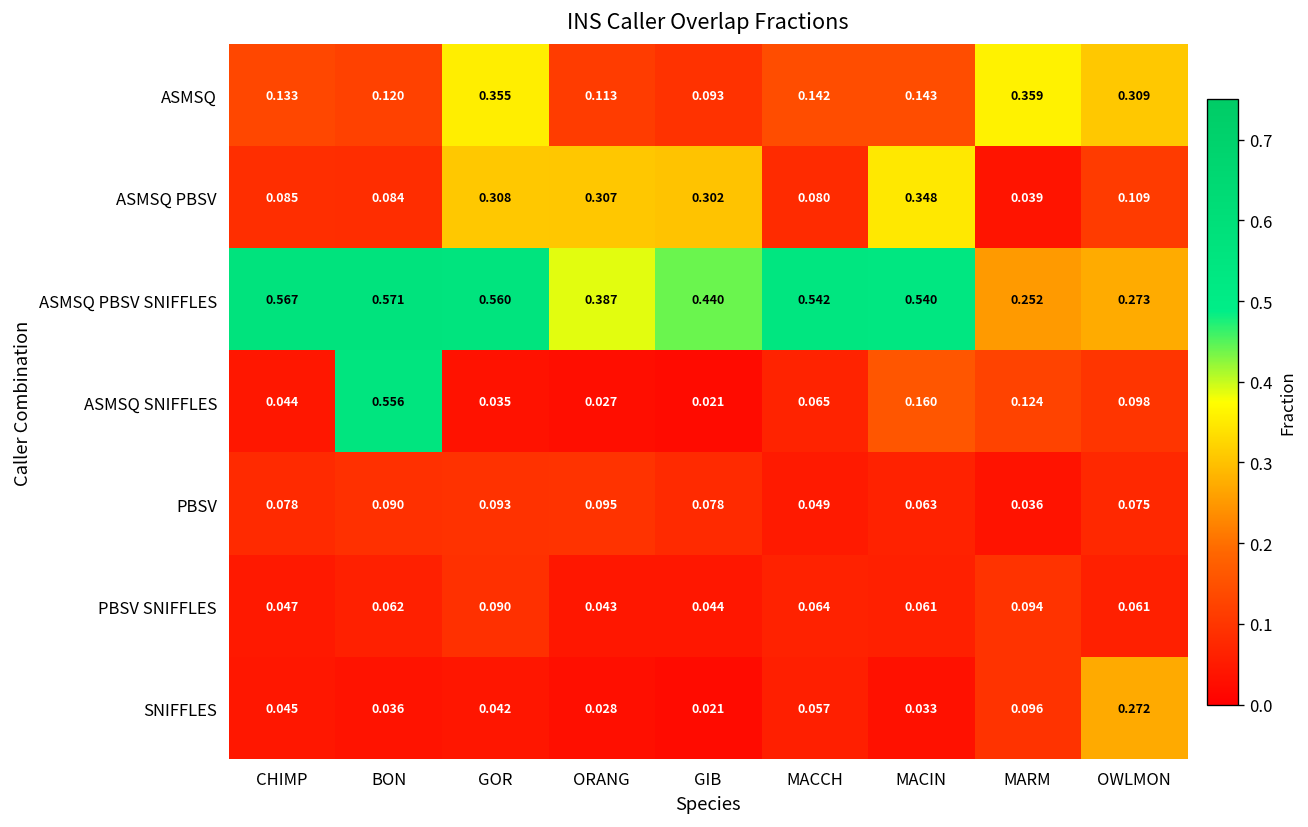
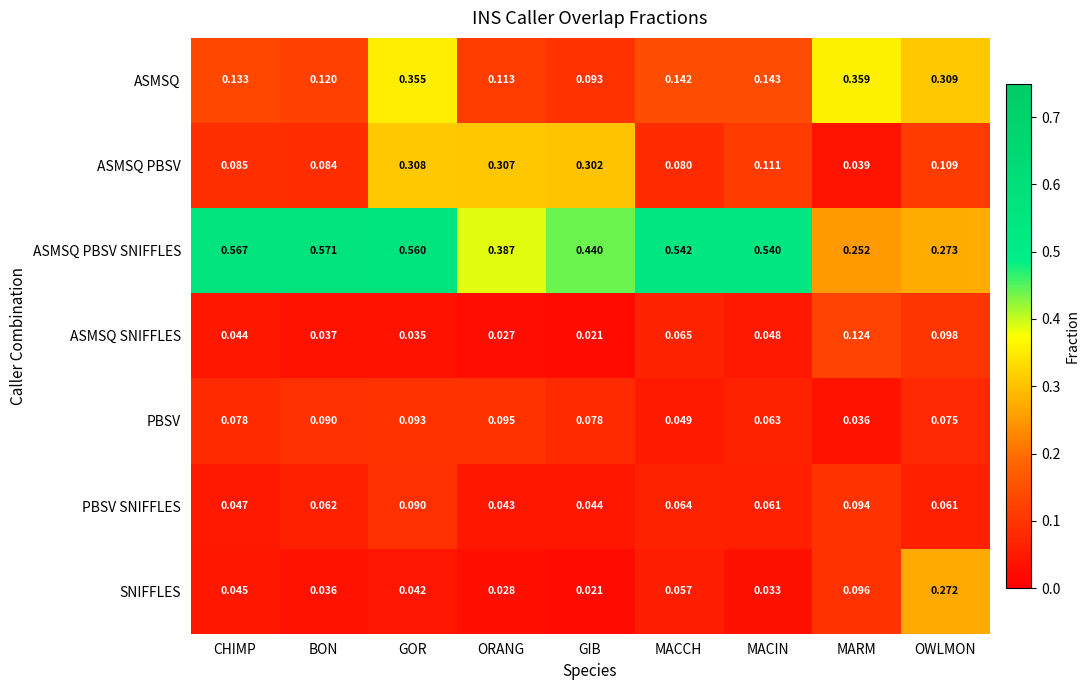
  {
    "ASMSQ": {
      "CHIMP": 0.133,
      "BON": 0.120,
      "GOR": 0.355,
      "ORANG": 0.113,
      "GIB": 0.093,
      "MACCH": 0.142,
      "MACIN": 0.143,
      "MARM": 0.359,
      "OWLMON": 0.309
    },
    "ASMSQ PBSV": {
      "CHIMP": 0.085,
      "BON": 0.084,
      "GOR": 0.308,
      "ORANG": 0.307,
      "GIB": 0.302,
      "MACCH": 0.080,
-     "MACIN": 0.348,
+     "MACIN": 0.111,
      "MARM": 0.039,
      "OWLMON": 0.109
    },
    "ASMSQ PBSV SNIFFLES": {
      "CHIMP": 0.567,
      "BON": 0.571,
      "GOR": 0.560,
      "ORANG": 0.387,
      "GIB": 0.440,
      "MACCH": 0.542,
      "MACIN": 0.540,
      "MARM": 0.252,
      "OWLMON": 0.273
    },
    "ASMSQ SNIFFLES": {
      "CHIMP": 0.044,
-     "BON": 0.556,
+     "BON": 0.037,
      "GOR": 0.035,
      "ORANG": 0.027,
      "GIB": 0.021,
      "MACCH": 0.065,
-     "MACIN": 0.160,
+     "MACIN": 0.048,
      "MARM": 0.124,
      "OWLMON": 0.098
    },
    "PBSV": {
      "CHIMP": 0.078,
      "BON": 0.090,
      "GOR": 0.093,
      "ORANG": 0.095,
      "GIB": 0.078,
      "MACCH": 0.049,
      "MACIN": 0.063,
      "MARM": 0.036,
      "OWLMON": 0.075
    },
    "PBSV SNIFFLES": {
      "CHIMP": 0.047,
      "BON": 0.062,
      "GOR": 0.090,
      "ORANG": 0.043,
      "GIB": 0.044,
      "MACCH": 0.064,
      "MACIN": 0.061,
      "MARM": 0.094,
      "OWLMON": 0.061
    },
    "SNIFFLES": {
      "CHIMP": 0.045,
      "BON": 0.036,
      "GOR": 0.042,
      "ORANG": 0.028,
      "GIB": 0.021,
      "MACCH": 0.057,
      "MACIN": 0.033,
      "MARM": 0.096,
      "OWLMON": 0.272
    }
  }
